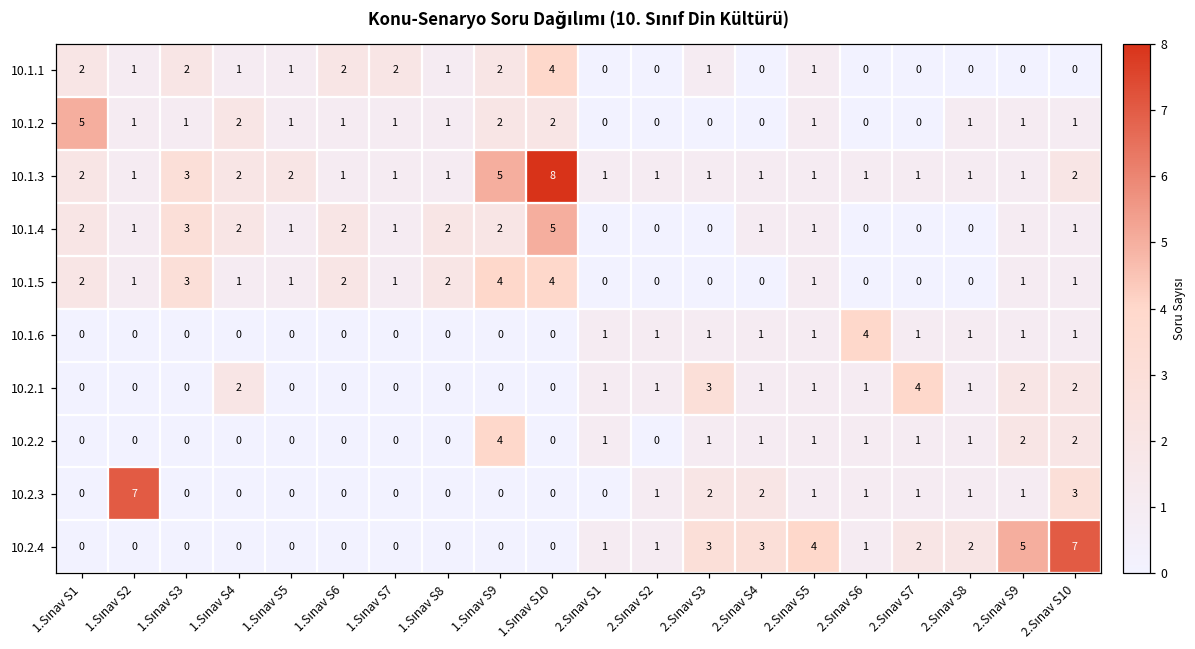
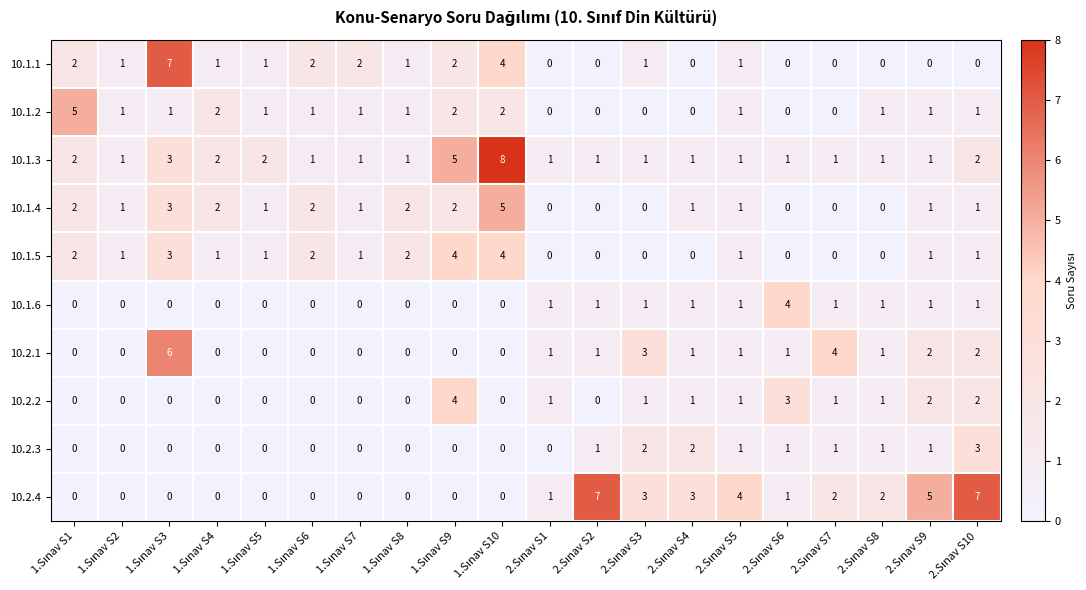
  {
    "10.1.1": {
      "1.Sınav S1": 2,
      "1.Sınav S2": 1,
-     "1.Sınav S3": 2,
+     "1.Sınav S3": 7,
      "1.Sınav S4": 1,
      "1.Sınav S5": 1,
      "1.Sınav S6": 2,
      "1.Sınav S7": 2,
      "1.Sınav S8": 1,
      "1.Sınav S9": 2,
      "1.Sınav S10": 4,
      "2.Sınav S1": 0,
      "2.Sınav S2": 0,
      "2.Sınav S3": 1,
      "2.Sınav S4": 0,
      "2.Sınav S5": 1,
      "2.Sınav S6": 0,
      "2.Sınav S7": 0,
      "2.Sınav S8": 0,
      "2.Sınav S9": 0,
      "2.Sınav S10": 0
    },
    "10.1.2": {
      "1.Sınav S1": 5,
      "1.Sınav S2": 1,
      "1.Sınav S3": 1,
      "1.Sınav S4": 2,
      "1.Sınav S5": 1,
      "1.Sınav S6": 1,
      "1.Sınav S7": 1,
      "1.Sınav S8": 1,
      "1.Sınav S9": 2,
      "1.Sınav S10": 2,
      "2.Sınav S1": 0,
      "2.Sınav S2": 0,
      "2.Sınav S3": 0,
      "2.Sınav S4": 0,
      "2.Sınav S5": 1,
      "2.Sınav S6": 0,
      "2.Sınav S7": 0,
      "2.Sınav S8": 1,
      "2.Sınav S9": 1,
      "2.Sınav S10": 1
    },
    "10.1.3": {
      "1.Sınav S1": 2,
      "1.Sınav S2": 1,
      "1.Sınav S3": 3,
      "1.Sınav S4": 2,
      "1.Sınav S5": 2,
      "1.Sınav S6": 1,
      "1.Sınav S7": 1,
      "1.Sınav S8": 1,
      "1.Sınav S9": 5,
      "1.Sınav S10": 8,
      "2.Sınav S1": 1,
      "2.Sınav S2": 1,
      "2.Sınav S3": 1,
      "2.Sınav S4": 1,
      "2.Sınav S5": 1,
      "2.Sınav S6": 1,
      "2.Sınav S7": 1,
      "2.Sınav S8": 1,
      "2.Sınav S9": 1,
      "2.Sınav S10": 2
    },
    "10.1.4": {
      "1.Sınav S1": 2,
      "1.Sınav S2": 1,
      "1.Sınav S3": 3,
      "1.Sınav S4": 2,
      "1.Sınav S5": 1,
      "1.Sınav S6": 2,
      "1.Sınav S7": 1,
      "1.Sınav S8": 2,
      "1.Sınav S9": 2,
      "1.Sınav S10": 5,
      "2.Sınav S1": 0,
      "2.Sınav S2": 0,
      "2.Sınav S3": 0,
      "2.Sınav S4": 1,
      "2.Sınav S5": 1,
      "2.Sınav S6": 0,
      "2.Sınav S7": 0,
      "2.Sınav S8": 0,
      "2.Sınav S9": 1,
      "2.Sınav S10": 1
    },
    "10.1.5": {
      "1.Sınav S1": 2,
      "1.Sınav S2": 1,
      "1.Sınav S3": 3,
      "1.Sınav S4": 1,
      "1.Sınav S5": 1,
      "1.Sınav S6": 2,
      "1.Sınav S7": 1,
      "1.Sınav S8": 2,
      "1.Sınav S9": 4,
      "1.Sınav S10": 4,
      "2.Sınav S1": 0,
      "2.Sınav S2": 0,
      "2.Sınav S3": 0,
      "2.Sınav S4": 0,
      "2.Sınav S5": 1,
      "2.Sınav S6": 0,
      "2.Sınav S7": 0,
      "2.Sınav S8": 0,
      "2.Sınav S9": 1,
      "2.Sınav S10": 1
    },
    "10.1.6": {
      "1.Sınav S1": 0,
      "1.Sınav S2": 0,
      "1.Sınav S3": 0,
      "1.Sınav S4": 0,
      "1.Sınav S5": 0,
      "1.Sınav S6": 0,
      "1.Sınav S7": 0,
      "1.Sınav S8": 0,
      "1.Sınav S9": 0,
      "1.Sınav S10": 0,
      "2.Sınav S1": 1,
      "2.Sınav S2": 1,
      "2.Sınav S3": 1,
      "2.Sınav S4": 1,
      "2.Sınav S5": 1,
      "2.Sınav S6": 4,
      "2.Sınav S7": 1,
      "2.Sınav S8": 1,
      "2.Sınav S9": 1,
      "2.Sınav S10": 1
    },
    "10.2.1": {
      "1.Sınav S1": 0,
      "1.Sınav S2": 0,
-     "1.Sınav S3": 0,
-     "1.Sınav S4": 2,
+     "1.Sınav S3": 6,
+     "1.Sınav S4": 0,
      "1.Sınav S5": 0,
      "1.Sınav S6": 0,
      "1.Sınav S7": 0,
      "1.Sınav S8": 0,
      "1.Sınav S9": 0,
      "1.Sınav S10": 0,
      "2.Sınav S1": 1,
      "2.Sınav S2": 1,
      "2.Sınav S3": 3,
      "2.Sınav S4": 1,
      "2.Sınav S5": 1,
      "2.Sınav S6": 1,
      "2.Sınav S7": 4,
      "2.Sınav S8": 1,
      "2.Sınav S9": 2,
      "2.Sınav S10": 2
    },
    "10.2.2": {
      "1.Sınav S1": 0,
      "1.Sınav S2": 0,
      "1.Sınav S3": 0,
      "1.Sınav S4": 0,
      "1.Sınav S5": 0,
      "1.Sınav S6": 0,
      "1.Sınav S7": 0,
      "1.Sınav S8": 0,
      "1.Sınav S9": 4,
      "1.Sınav S10": 0,
      "2.Sınav S1": 1,
      "2.Sınav S2": 0,
      "2.Sınav S3": 1,
      "2.Sınav S4": 1,
      "2.Sınav S5": 1,
-     "2.Sınav S6": 1,
+     "2.Sınav S6": 3,
      "2.Sınav S7": 1,
      "2.Sınav S8": 1,
      "2.Sınav S9": 2,
      "2.Sınav S10": 2
    },
    "10.2.3": {
      "1.Sınav S1": 0,
-     "1.Sınav S2": 7,
+     "1.Sınav S2": 0,
      "1.Sınav S3": 0,
      "1.Sınav S4": 0,
      "1.Sınav S5": 0,
      "1.Sınav S6": 0,
      "1.Sınav S7": 0,
      "1.Sınav S8": 0,
      "1.Sınav S9": 0,
      "1.Sınav S10": 0,
      "2.Sınav S1": 0,
      "2.Sınav S2": 1,
      "2.Sınav S3": 2,
      "2.Sınav S4": 2,
      "2.Sınav S5": 1,
      "2.Sınav S6": 1,
      "2.Sınav S7": 1,
      "2.Sınav S8": 1,
      "2.Sınav S9": 1,
      "2.Sınav S10": 3
    },
    "10.2.4": {
      "1.Sınav S1": 0,
      "1.Sınav S2": 0,
      "1.Sınav S3": 0,
      "1.Sınav S4": 0,
      "1.Sınav S5": 0,
      "1.Sınav S6": 0,
      "1.Sınav S7": 0,
      "1.Sınav S8": 0,
      "1.Sınav S9": 0,
      "1.Sınav S10": 0,
      "2.Sınav S1": 1,
-     "2.Sınav S2": 1,
+     "2.Sınav S2": 7,
      "2.Sınav S3": 3,
      "2.Sınav S4": 3,
      "2.Sınav S5": 4,
      "2.Sınav S6": 1,
      "2.Sınav S7": 2,
      "2.Sınav S8": 2,
      "2.Sınav S9": 5,
      "2.Sınav S10": 7
    }
  }
